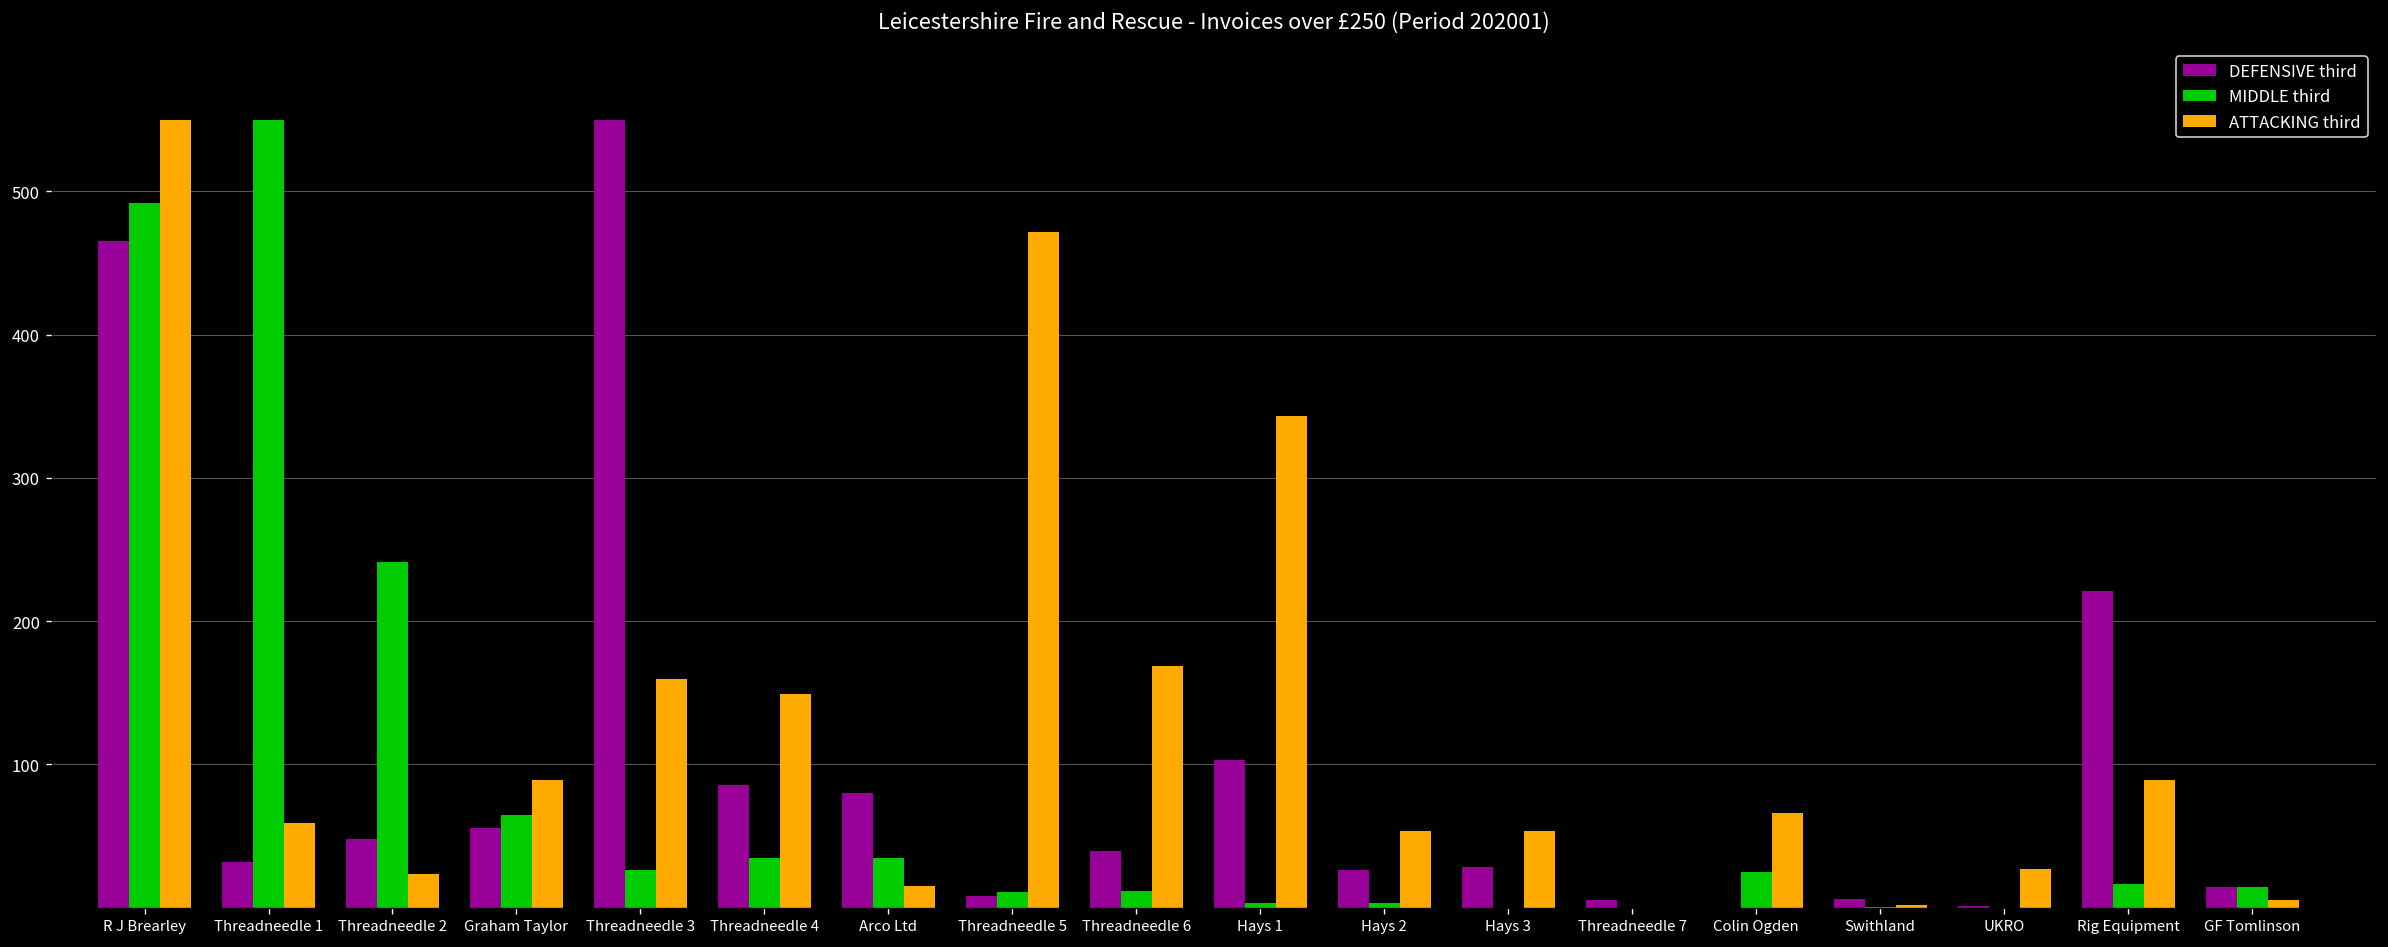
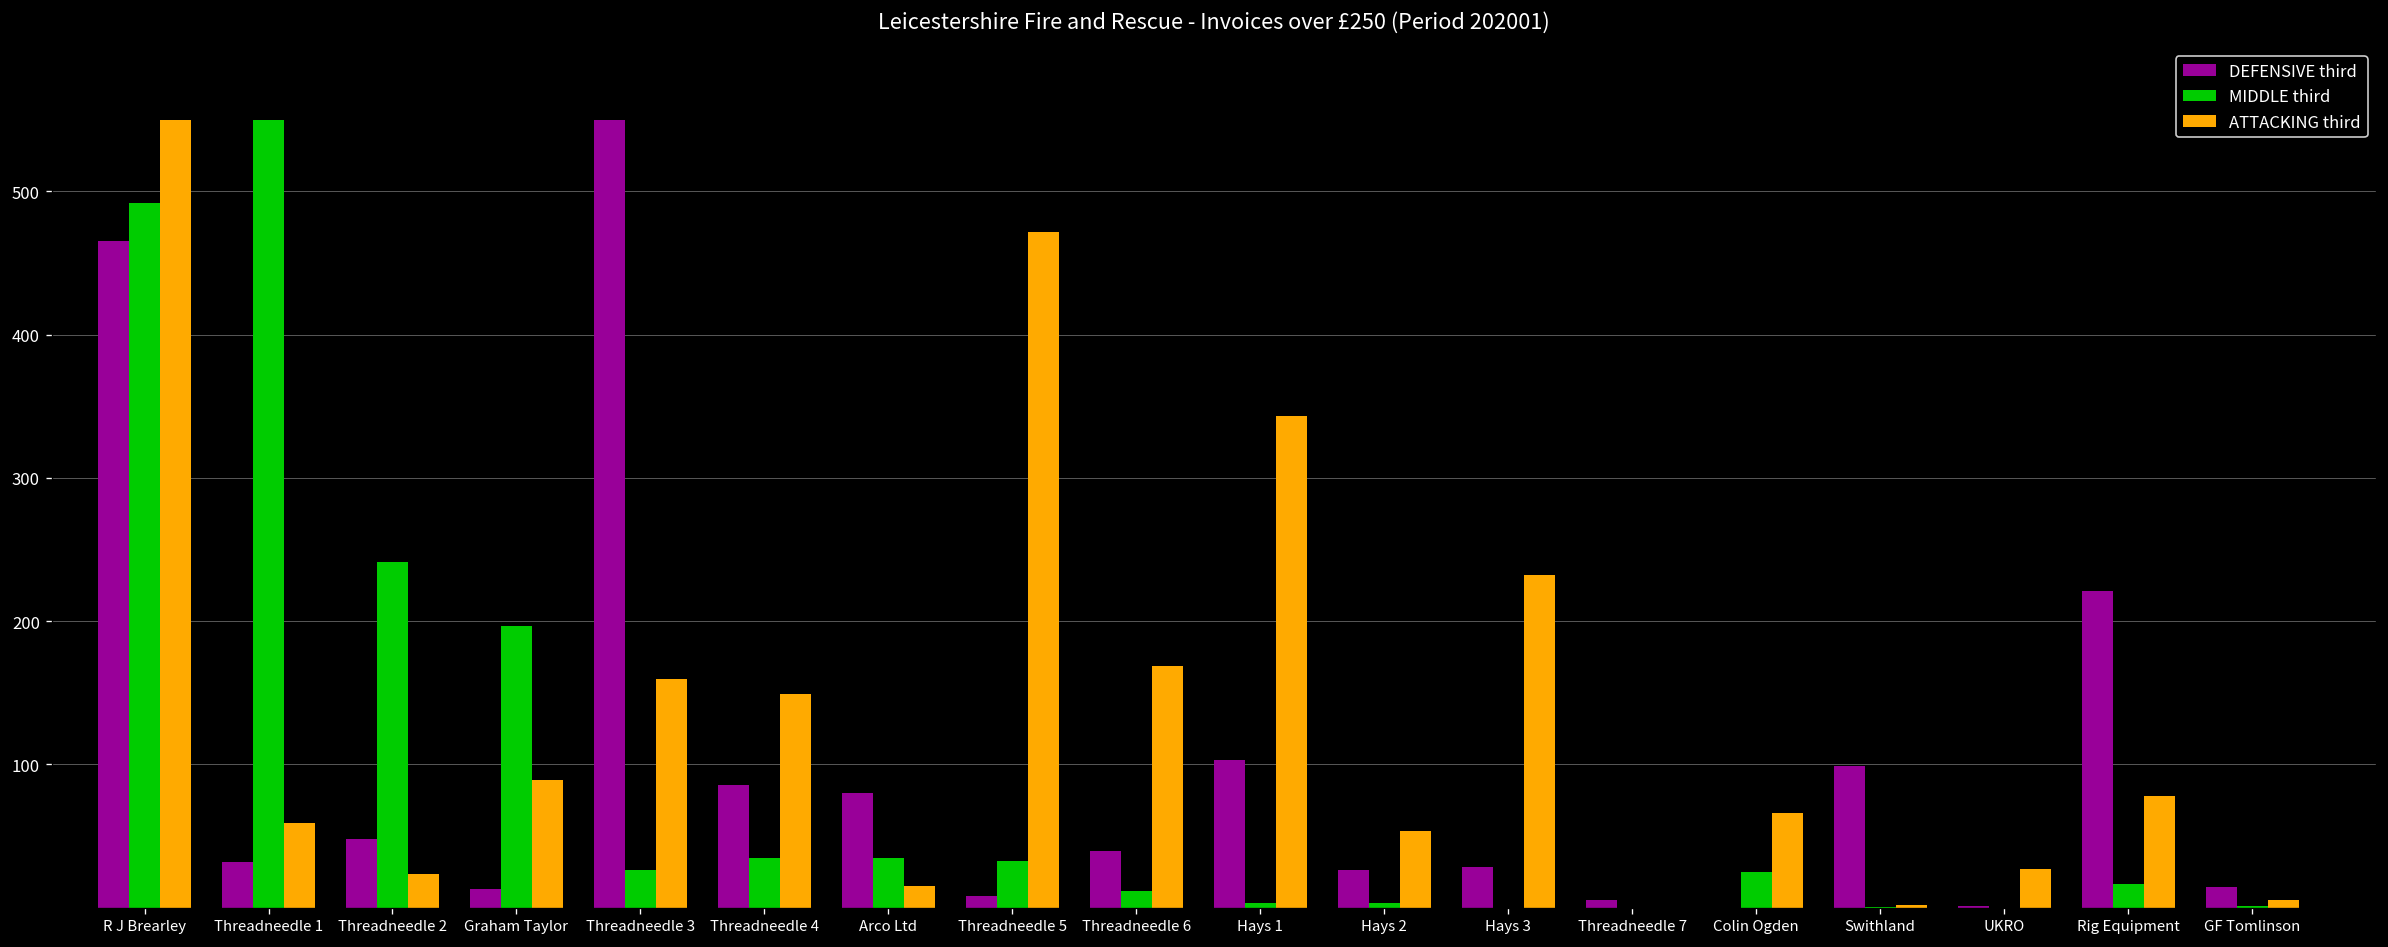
  {
    "DEFENSIVE third": {
      "R J Brearley": 465,
      "Threadneedle 1": 32,
      "Threadneedle 2": 48,
-     "Graham Taylor": 56,
+     "Graham Taylor": 13,
      "Threadneedle 3": 550,
      "Threadneedle 4": 86,
      "Arco Ltd": 80,
      "Threadneedle 5": 8,
      "Threadneedle 6": 39,
      "Hays 1": 103,
      "Hays 2": 26,
      "Hays 3": 29,
      "Threadneedle 7": 5,
      "Colin Ogden": 0,
-     "Swithland": 6,
+     "Swithland": 99,
      "Rig Equipment": 221,
      "GF Tomlinson": 15
    },
    "MIDDLE third": {
      "R J Brearley": 492,
      "Threadneedle 1": 550,
      "Threadneedle 2": 241,
-     "Graham Taylor": 65,
+     "Graham Taylor": 197,
      "Threadneedle 3": 27,
      "Threadneedle 4": 35,
      "Arco Ltd": 35,
-     "Threadneedle 5": 11,
+     "Threadneedle 5": 32,
      "Threadneedle 6": 11,
      "Hays 1": 3,
      "Hays 2": 3,
      "Colin Ogden": 25,
      "UKRO": 0,
      "Rig Equipment": 17,
-     "GF Tomlinson": 14
+     "GF Tomlinson": 1
    },
    "ATTACKING third": {
      "R J Brearley": 550,
      "Threadneedle 1": 59,
      "Threadneedle 2": 24,
      "Graham Taylor": 89,
      "Threadneedle 3": 160,
      "Threadneedle 4": 149,
      "Arco Ltd": 15,
      "Threadneedle 5": 472,
      "Threadneedle 6": 169,
      "Hays 1": 343,
      "Hays 2": 53,
-     "Hays 3": 53,
+     "Hays 3": 232,
      "Threadneedle 7": 0,
      "Colin Ogden": 66,
      "UKRO": 27,
-     "Rig Equipment": 89,
+     "Rig Equipment": 78,
      "GF Tomlinson": 6
    }
  }
